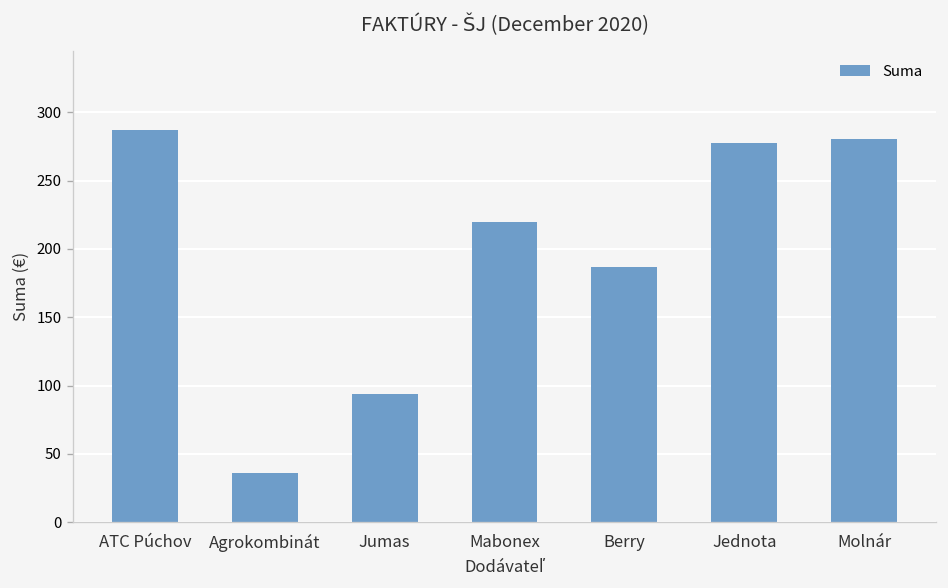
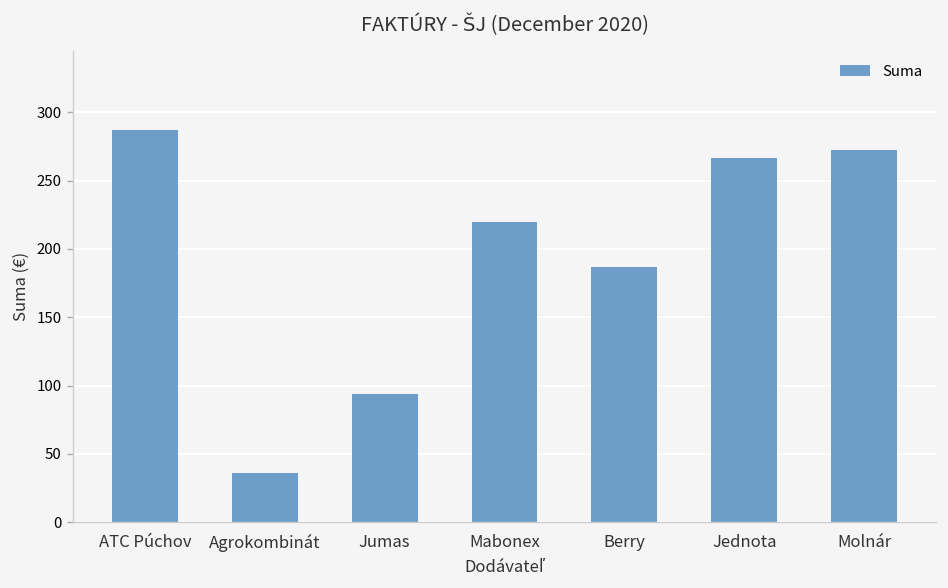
  {
    "ATC Púchov": 287,
    "Agrokombinát": 36,
    "Jumas": 94,
    "Mabonex": 219,
    "Berry": 187,
-   "Jednota": 278,
-   "Molnár": 281
+   "Jednota": 267,
+   "Molnár": 272
  }
